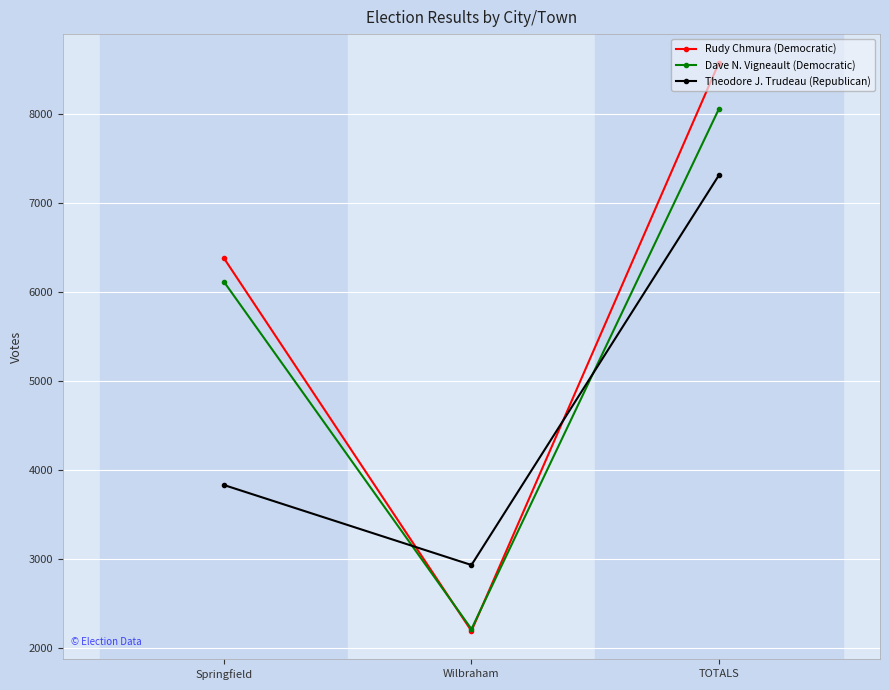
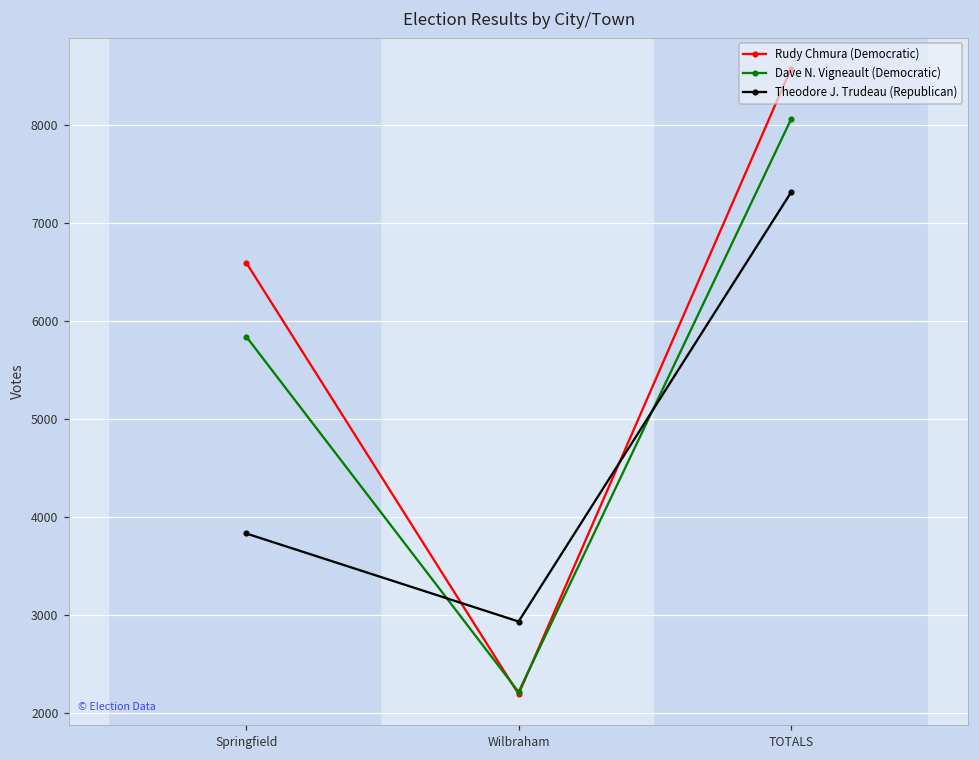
  {
    "Rudy Chmura (Democratic)": {
-     "Springfield": 6400
+     "Springfield": 6600
    },
    "Dave N. Vigneault (Democratic)": {
-     "Springfield": 6100,
+     "Springfield": 5800,
      "TOTALS": 8100
    },
    "Theodore J. Trudeau (Republican)": {
      "Springfield": 3800,
      "Wilbraham": 2900,
      "TOTALS": 7300
    }
  }
